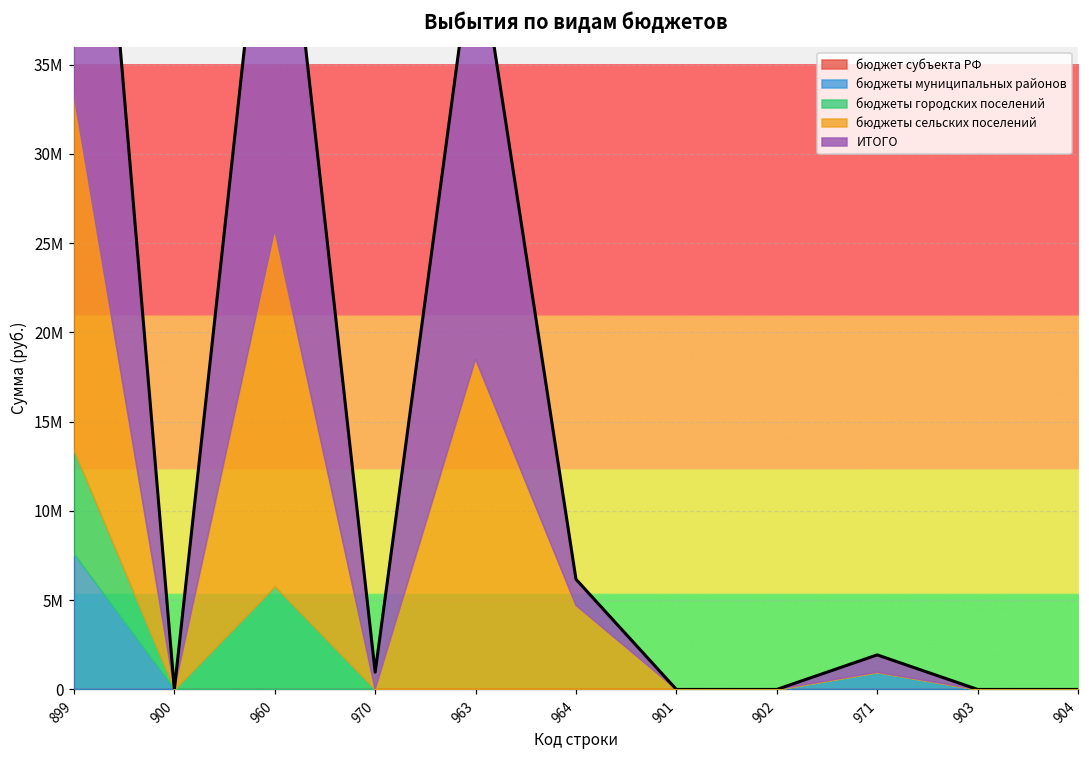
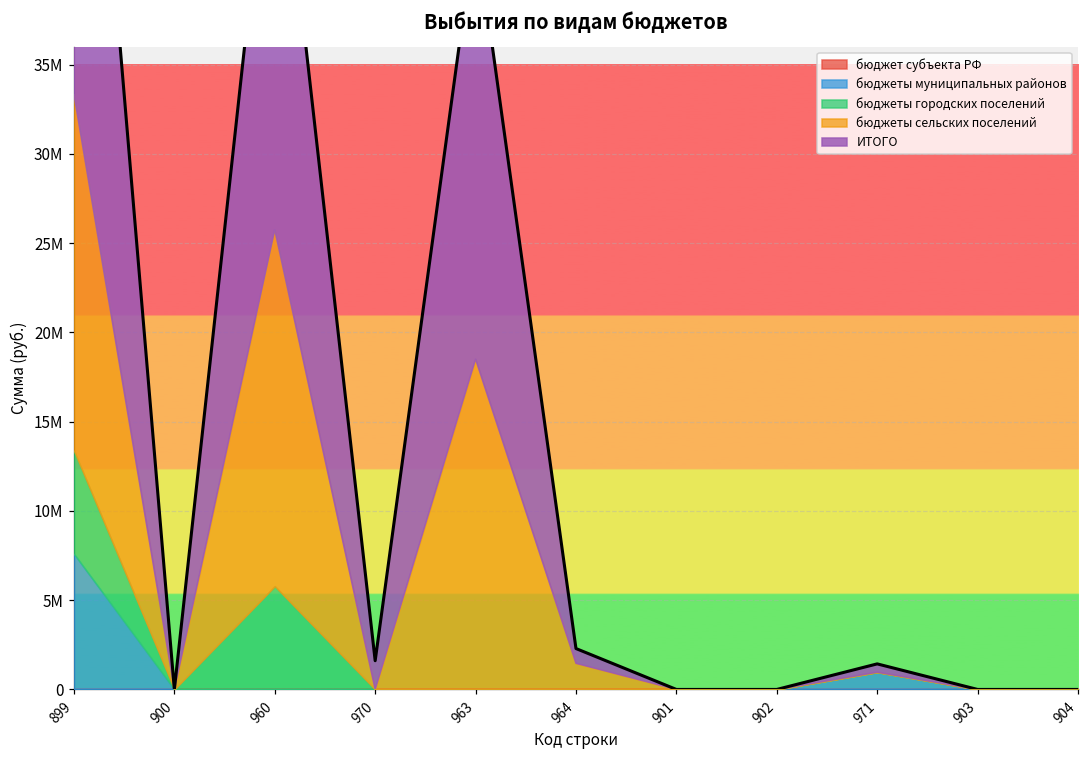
  {
    "бюджет субъекта РФ": {
      "899": 0,
      "971": 0
    },
    "бюджеты муниципальных районов": {
      "899": 7600000
    },
    "бюджеты городских поселений": {
      "899": 5800000,
      "960": 5800000
    },
    "бюджеты сельских поселений": {
-     "964": 4700000
+     "964": 1500000
    },
    "ИТОГО": {
-     "970": 1000000,
-     "964": 1500000,
-     "971": 1000000
+     "970": 1600000,
+     "964": 800000,
+     "971": 500000
    }
  }
